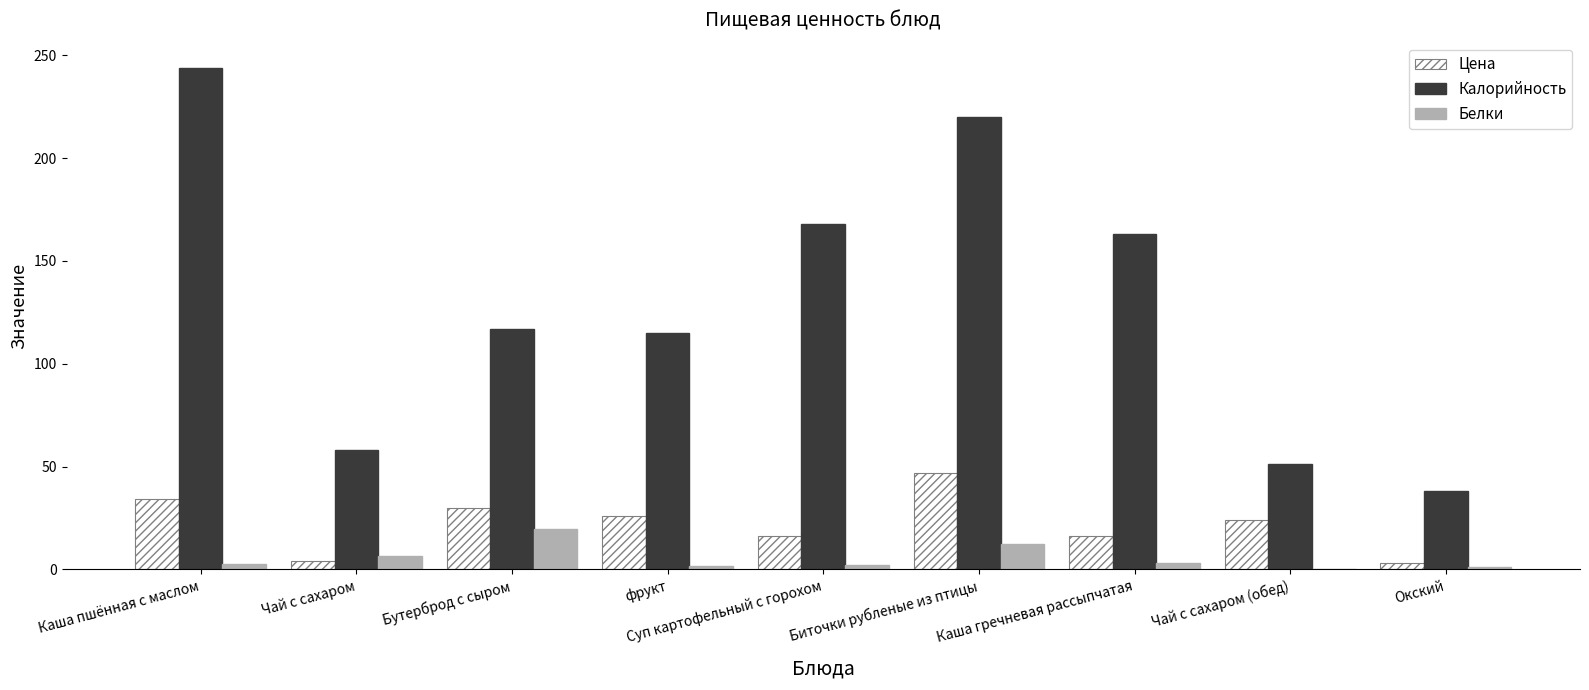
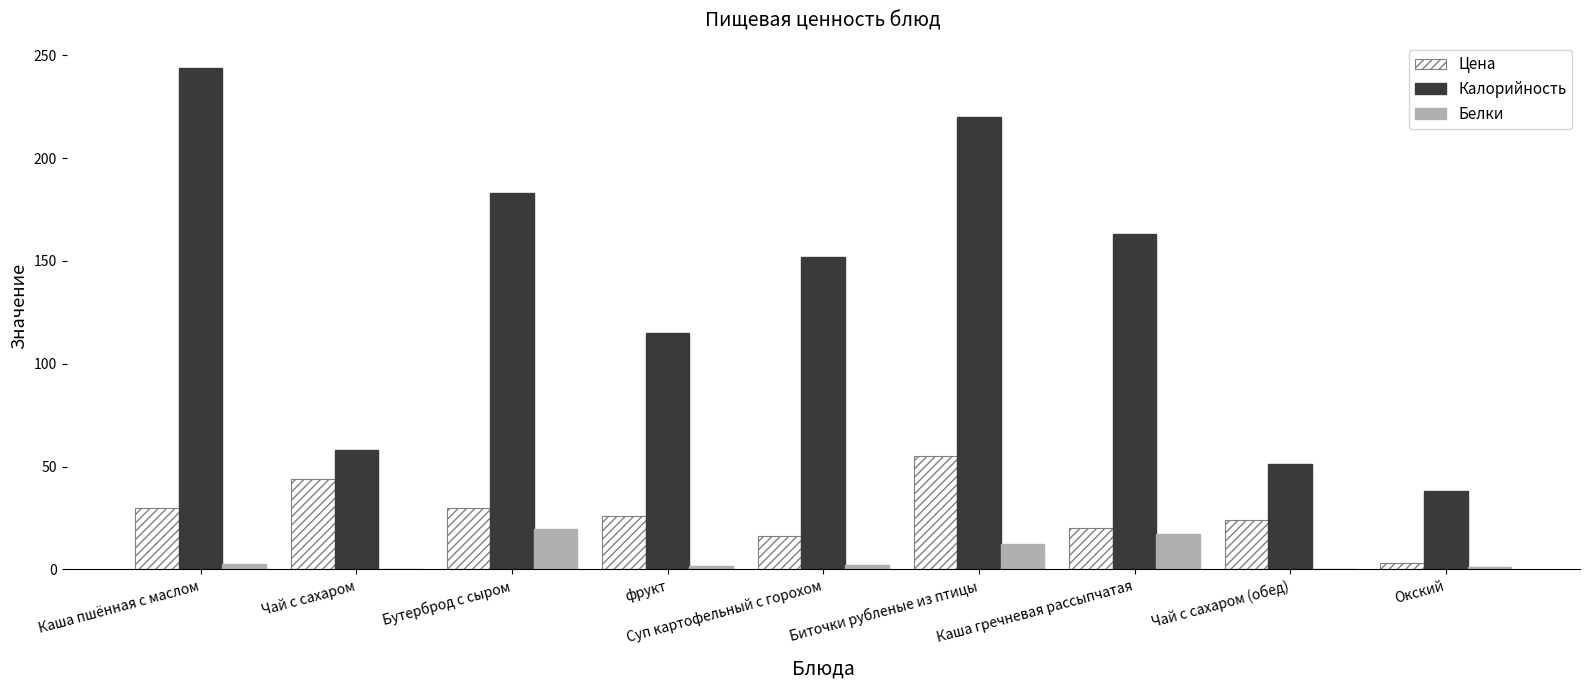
  {
    "Цена": {
-     "Каша пшённая с маслом": 34,
-     "Чай с сахаром": 4,
+     "Каша пшённая с маслом": 30,
+     "Чай с сахаром": 44,
      "Бутерброд с сыром": 30,
      "фрукт": 26,
      "Суп картофельный с горохом": 16,
-     "Биточки рубленые из птицы": 47,
-     "Каша гречневая рассыпчатая": 16,
+     "Биточки рубленые из птицы": 55,
+     "Каша гречневая рассыпчатая": 20,
      "Чай с сахаром (обед)": 24,
      "Окский": 3
    },
    "Калорийность": {
      "Каша пшённая с маслом": 244,
      "Чай с сахаром": 58,
-     "Бутерброд с сыром": 117,
+     "Бутерброд с сыром": 183,
      "фрукт": 115,
-     "Суп картофельный с горохом": 168,
+     "Суп картофельный с горохом": 152,
      "Биточки рубленые из птицы": 220,
      "Каша гречневая рассыпчатая": 163,
      "Чай с сахаром (обед)": 51,
      "Окский": 38
    },
    "Белки": {
      "Каша пшённая с маслом": 3,
-     "Чай с сахаром": 6,
+     "Чай с сахаром": 0,
      "Бутерброд с сыром": 20,
      "фрукт": 2,
      "Суп картофельный с горохом": 2,
      "Биточки рубленые из птицы": 12,
-     "Каша гречневая рассыпчатая": 3,
+     "Каша гречневая рассыпчатая": 17,
      "Окский": 1
    }
  }
